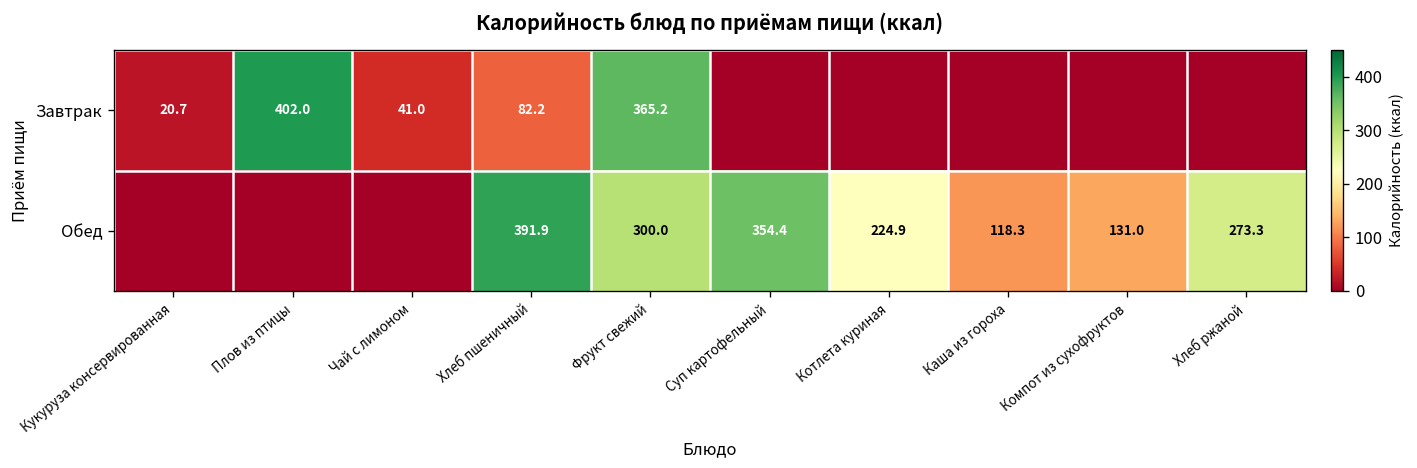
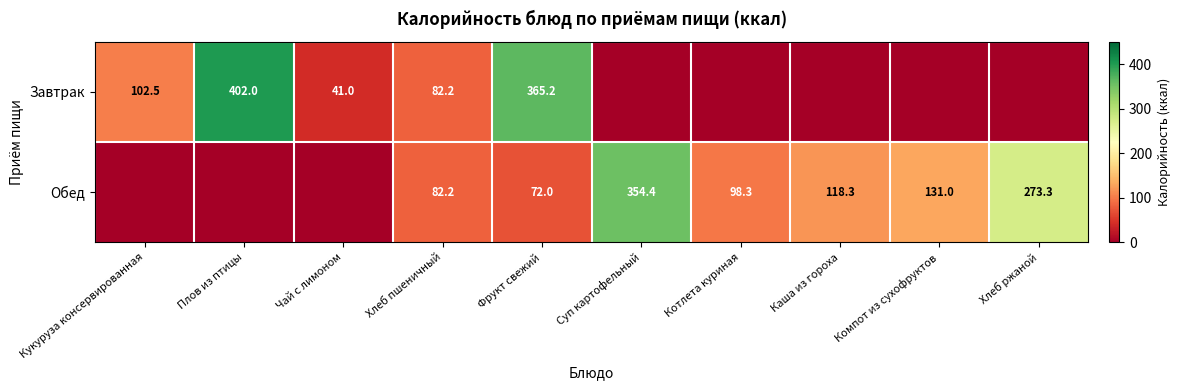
  {
    "Завтрак": {
-     "Кукуруза консервированная": 20.7,
+     "Кукуруза консервированная": 102.5,
      "Плов из птицы": 402.0,
      "Чай с лимоном": 41.0,
      "Хлеб пшеничный": 82.2,
      "Фрукт свежий": 365.2
    },
    "Обед": {
-     "Хлеб пшеничный": 391.9,
-     "Фрукт свежий": 300.0,
+     "Хлеб пшеничный": 82.2,
+     "Фрукт свежий": 72.0,
      "Суп картофельный": 354.4,
-     "Котлета куриная": 224.9,
+     "Котлета куриная": 98.3,
      "Каша из гороха": 118.3,
      "Компот из сухофруктов": 131.0,
      "Хлеб ржаной": 273.3
    }
  }
